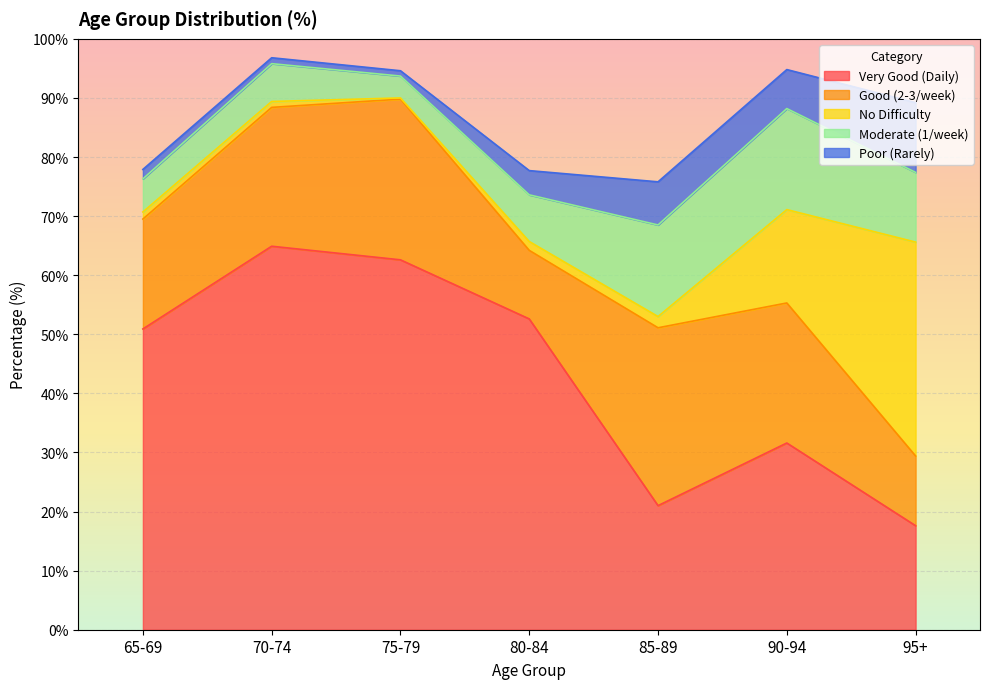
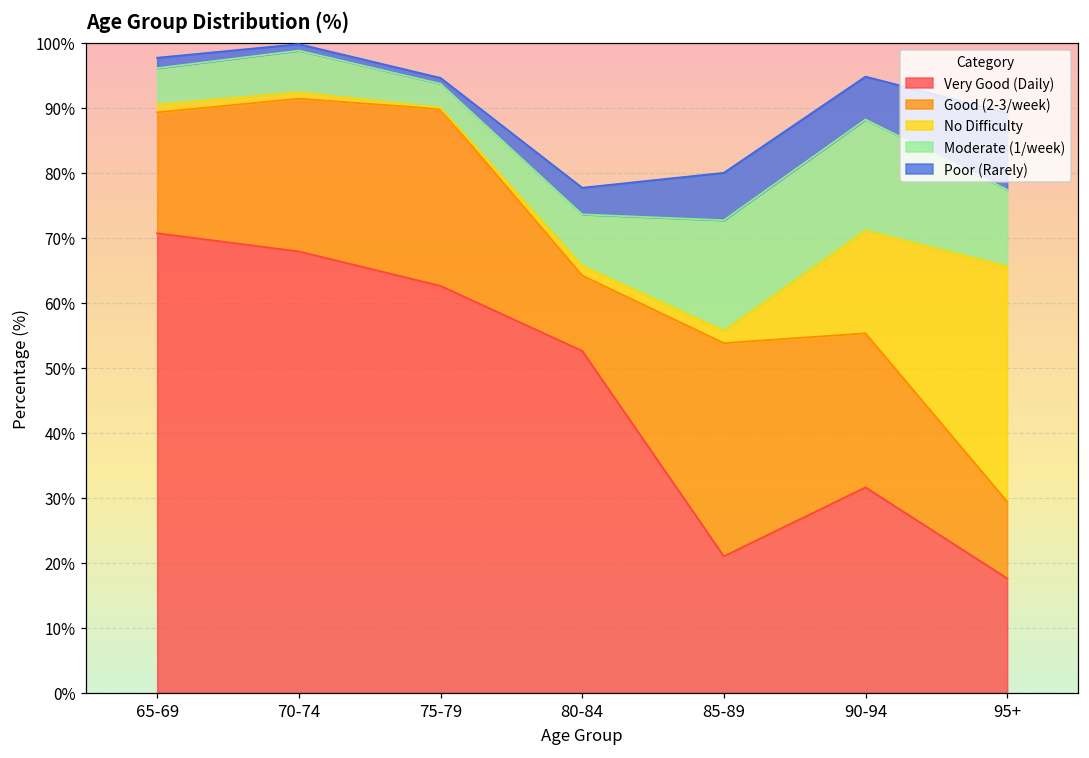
  {
    "Very Good (Daily)": {
-     "65-69": "51%",
-     "70-74": "65%",
+     "65-69": "71%",
+     "70-74": "68%",
      "75-79": "63%",
      "80-84": "53%",
      "85-89": "21%",
      "90-94": "32%",
      "95+": "18%"
    },
    "Good (2-3/week)": {
      "65-69": "19%",
      "70-74": "24%",
      "80-84": "12%",
-     "85-89": "30%",
+     "85-89": "33%",
      "90-94": "24%",
      "95+": "12%"
    },
    "No Difficulty": {
      "65-69": "1%",
      "70-74": "1%",
      "80-84": "2%",
      "85-89": "2%",
      "90-94": "16%",
      "95+": "36%"
    },
    "Moderate (1/week)": {
      "65-69": "6%",
      "70-74": "6%",
      "75-79": "4%",
      "80-84": "8%",
-     "85-89": "16%",
+     "85-89": "17%",
      "90-94": "17%",
      "95+": "12%"
    },
    "Poor (Rarely)": {
      "65-69": "2%",
      "70-74": "1%",
      "75-79": "1%",
      "80-84": "4%",
      "85-89": "7%",
      "90-94": "7%"
    }
  }
